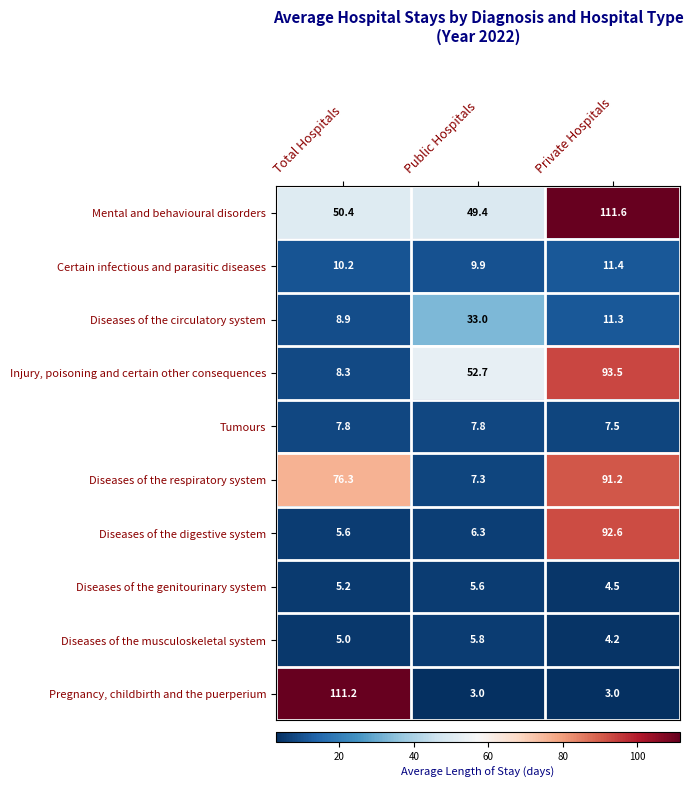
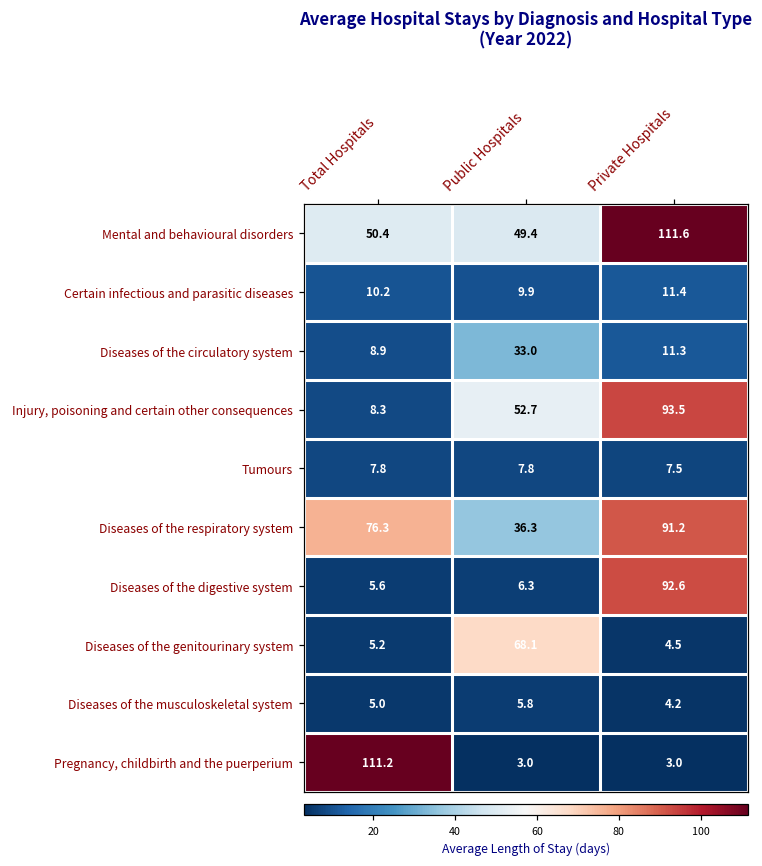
  {
    "Mental and behavioural disorders": {
      "Total Hospitals": 50.4,
      "Public Hospitals": 49.4,
      "Private Hospitals": 111.6
    },
    "Certain infectious and parasitic diseases": {
      "Total Hospitals": 10.2,
      "Public Hospitals": 9.9,
      "Private Hospitals": 11.4
    },
    "Diseases of the circulatory system": {
      "Total Hospitals": 8.9,
      "Public Hospitals": 33.0,
      "Private Hospitals": 11.3
    },
    "Injury, poisoning and certain other consequences": {
      "Total Hospitals": 8.3,
      "Public Hospitals": 52.7,
      "Private Hospitals": 93.5
    },
    "Tumours": {
      "Total Hospitals": 7.8,
      "Public Hospitals": 7.8,
      "Private Hospitals": 7.5
    },
    "Diseases of the respiratory system": {
      "Total Hospitals": 76.3,
-     "Public Hospitals": 7.3,
+     "Public Hospitals": 36.3,
      "Private Hospitals": 91.2
    },
    "Diseases of the digestive system": {
      "Total Hospitals": 5.6,
      "Public Hospitals": 6.3,
      "Private Hospitals": 92.6
    },
    "Diseases of the genitourinary system": {
      "Total Hospitals": 5.2,
-     "Public Hospitals": 5.6,
+     "Public Hospitals": 68.1,
      "Private Hospitals": 4.5
    },
    "Diseases of the musculoskeletal system": {
      "Total Hospitals": 5.0,
      "Public Hospitals": 5.8,
      "Private Hospitals": 4.2
    },
    "Pregnancy, childbirth and the puerperium": {
      "Total Hospitals": 111.2,
      "Public Hospitals": 3.0,
      "Private Hospitals": 3.0
    }
  }
